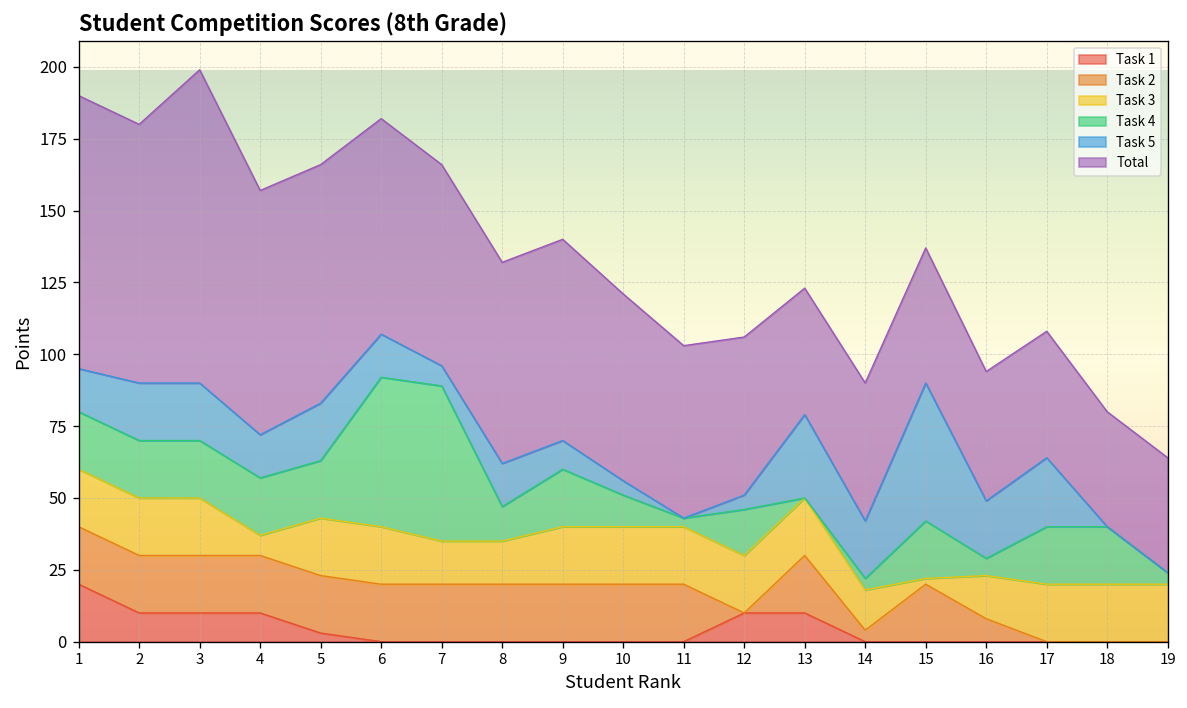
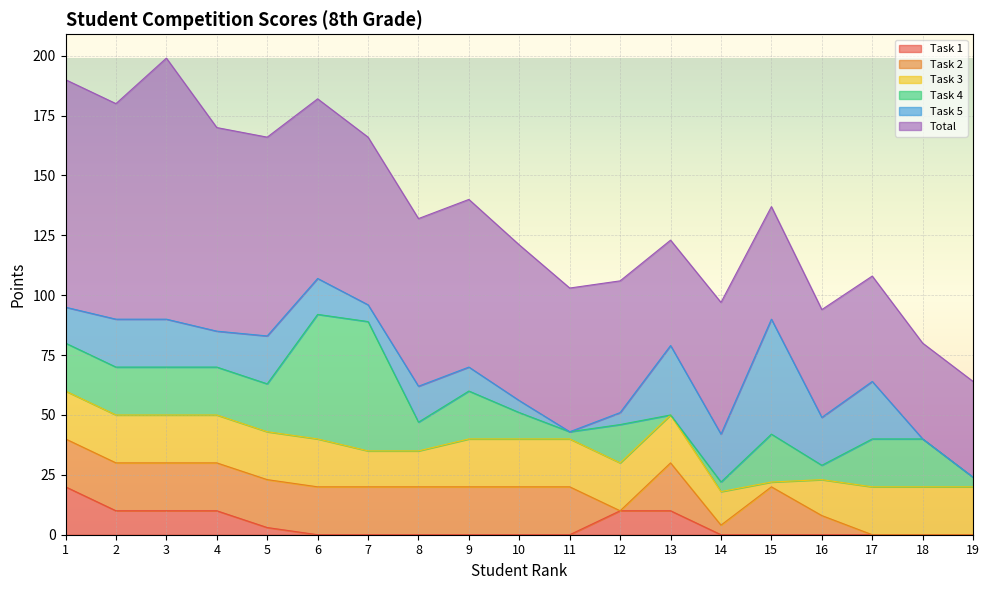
  {
    "Task 3": {
      "1": 20,
      "2": 20,
      "3": 20,
-     "4": 7,
+     "4": 20,
      "5": 20,
      "6": 20,
      "7": 15,
      "8": 15,
      "9": 20,
      "10": 20,
      "11": 20,
      "12": 20,
      "14": 14,
      "15": 2,
      "16": 15,
      "17": 20,
      "18": 20,
      "19": 20
    },
    "Task 4": {
      "1": 20,
      "2": 20,
      "3": 20,
      "4": 20,
      "5": 20,
      "6": 52,
      "7": 54,
      "8": 12,
      "9": 20,
      "10": 11,
      "12": 16,
      "14": 4,
      "15": 20,
      "16": 6,
      "17": 20
    },
    "Task 5": {
      "1": 15,
      "2": 20,
      "3": 20,
      "4": 15,
      "5": 20,
      "6": 15,
      "7": 7,
      "8": 15,
      "9": 10,
      "10": 5,
      "12": 5,
      "13": 29,
      "14": 20,
      "15": 48,
      "16": 20,
      "17": 24
    },
    "Total": {
      "1": 95,
      "2": 90,
      "3": 109,
      "4": 85,
      "5": 83,
      "6": 75,
      "7": 70,
      "8": 70,
      "9": 70,
      "10": 65,
      "11": 60,
      "12": 55,
      "13": 44,
-     "14": 48,
+     "14": 55,
      "15": 47,
      "16": 45,
      "17": 44,
      "18": 40,
      "19": 40
    }
  }
